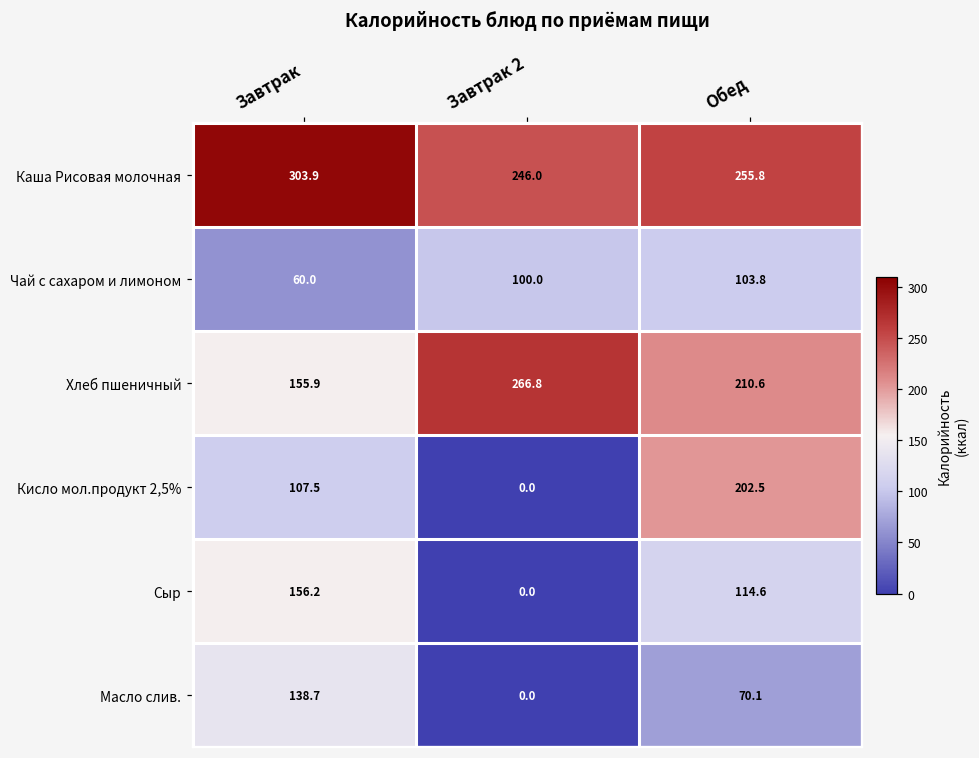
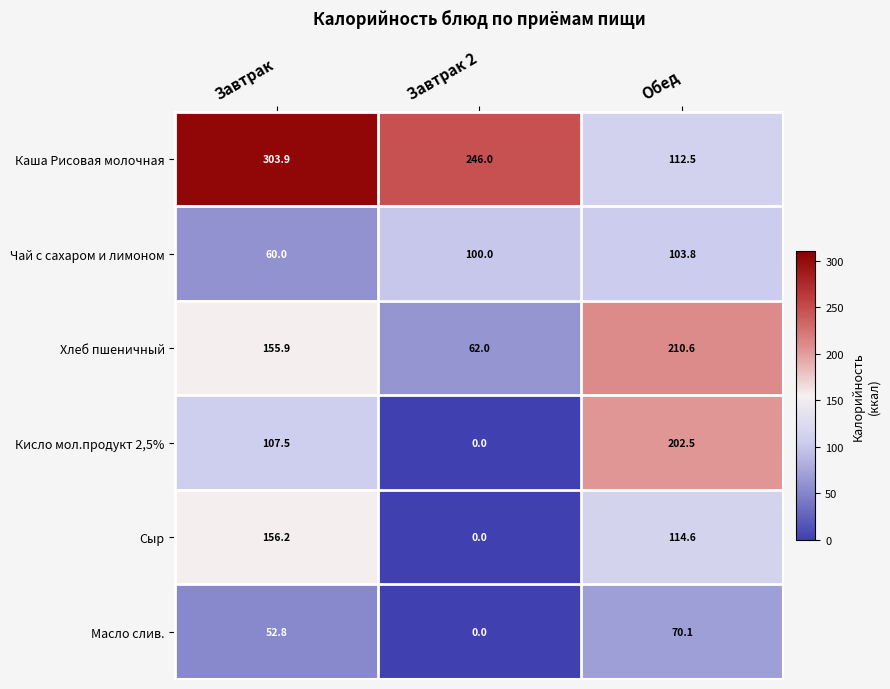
  {
    "Каша Рисовая молочная": {
      "Завтрак": 303.9,
      "Завтрак 2": 246.0,
-     "Обед": 255.8
+     "Обед": 112.5
    },
    "Чай с сахаром и лимоном": {
      "Завтрак": 60.0,
      "Завтрак 2": 100.0,
      "Обед": 103.8
    },
    "Хлеб пшеничный": {
      "Завтрак": 155.9,
-     "Завтрак 2": 266.8,
+     "Завтрак 2": 62.0,
      "Обед": 210.6
    },
    "Кисло мол.продукт 2,5%": {
      "Завтрак": 107.5,
      "Завтрак 2": 0.0,
      "Обед": 202.5
    },
    "Сыр": {
      "Завтрак": 156.2,
      "Завтрак 2": 0.0,
      "Обед": 114.6
    },
    "Масло слив.": {
-     "Завтрак": 138.7,
+     "Завтрак": 52.8,
      "Завтрак 2": 0.0,
      "Обед": 70.1
    }
  }
